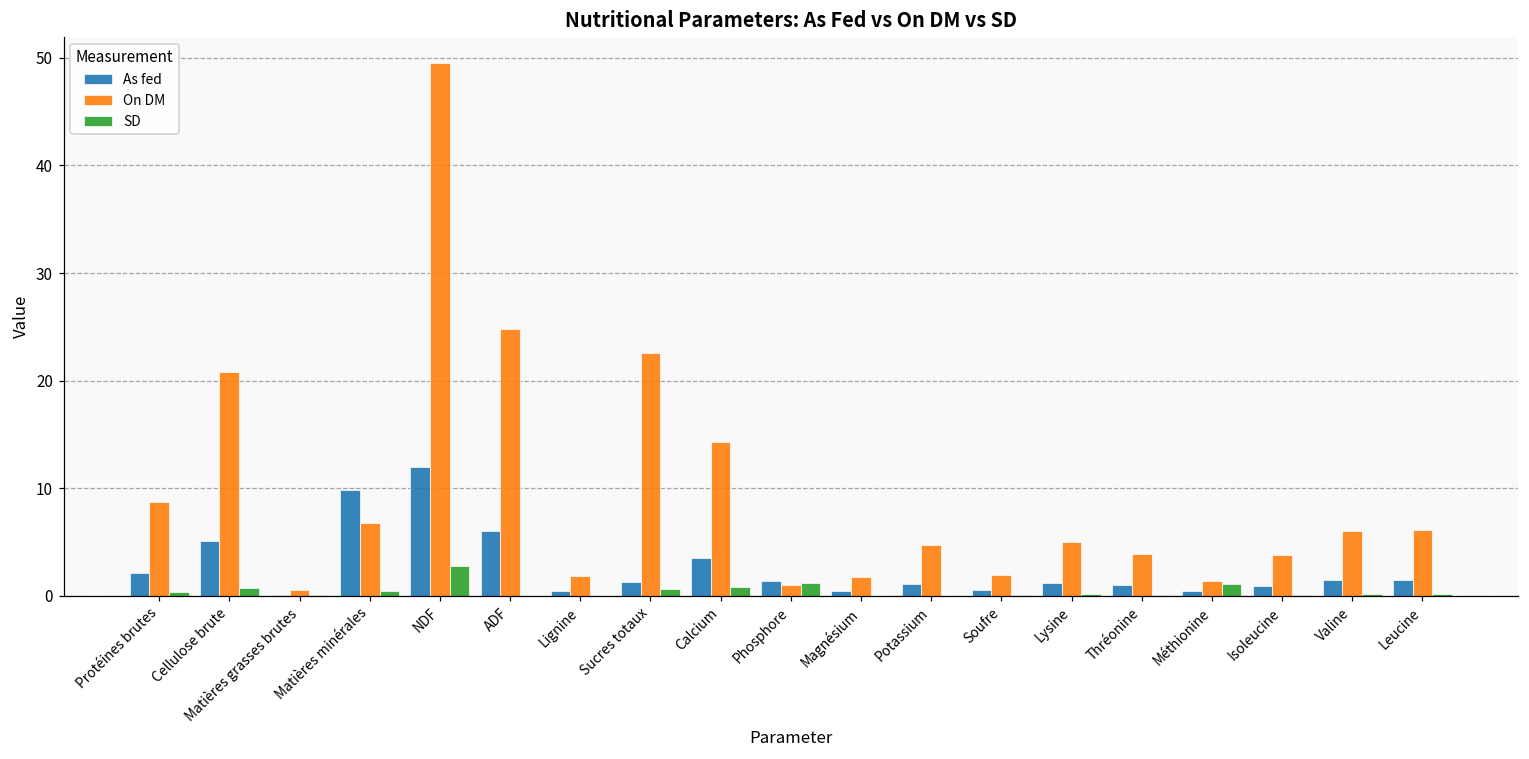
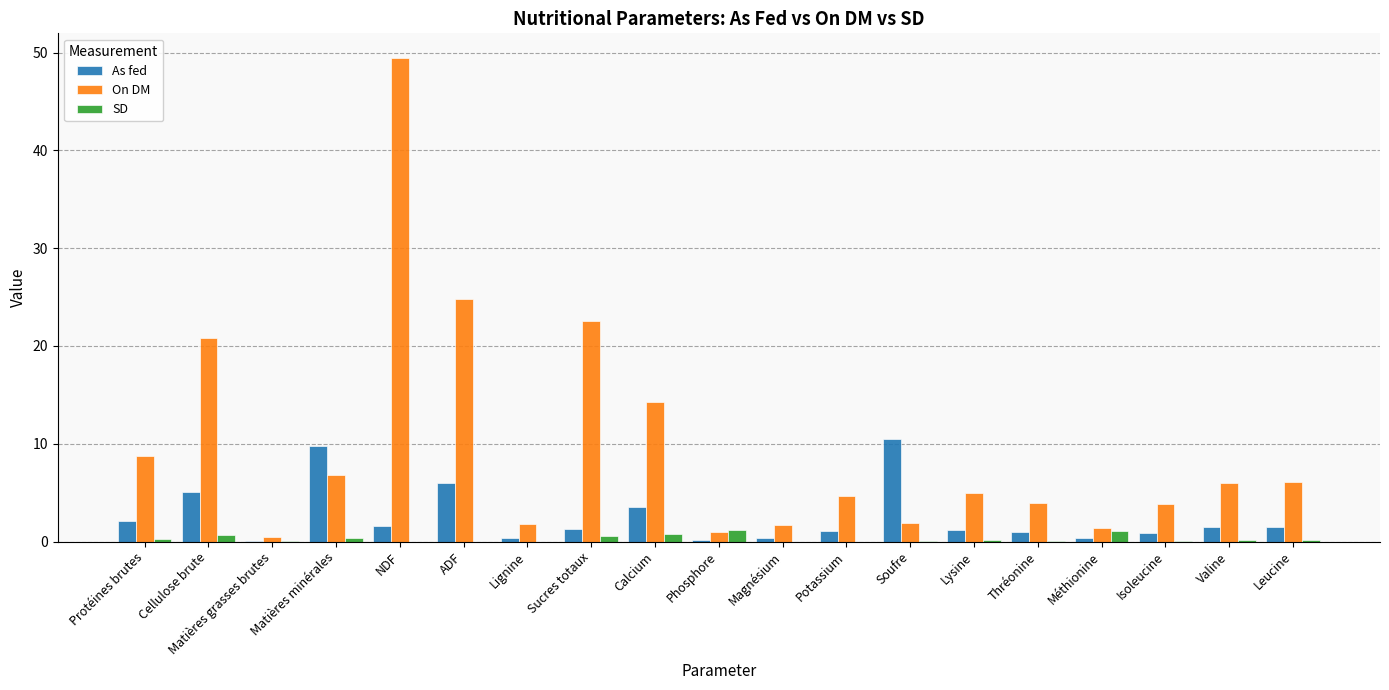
  {
    "As fed": {
      "Protéines brutes": 2,
      "Cellulose brute": 5,
      "Matières minérales": 10,
-     "NDF": 12,
+     "NDF": 2,
      "ADF": 6,
      "Lignine": 0,
      "Sucres totaux": 1,
      "Calcium": 4,
-     "Phosphore": 1,
+     "Phosphore": 0,
      "Magnésium": 0,
      "Potassium": 1,
-     "Soufre": 1,
+     "Soufre": 11,
      "Lysine": 1,
      "Thréonine": 1,
      "Méthionine": 0,
      "Isoleucine": 1,
      "Valine": 2,
      "Leucine": 2
    },
    "On DM": {
      "Protéines brutes": 9,
      "Cellulose brute": 21,
      "Matières grasses brutes": 1,
      "Matières minérales": 7,
      "NDF": 50,
      "ADF": 25,
      "Lignine": 2,
      "Sucres totaux": 23,
      "Calcium": 14,
      "Phosphore": 1,
      "Magnésium": 2,
      "Potassium": 5,
      "Soufre": 2,
      "Lysine": 5,
      "Thréonine": 4,
      "Méthionine": 1,
      "Isoleucine": 4,
      "Valine": 6,
      "Leucine": 6
    },
    "SD": {
      "Protéines brutes": 0,
      "Cellulose brute": 1,
      "Matières minérales": 0,
-     "NDF": 3,
+     "NDF": 0,
      "ADF": 0,
      "Lignine": 0,
      "Sucres totaux": 1,
      "Calcium": 1,
      "Phosphore": 1,
      "Magnésium": 0,
      "Potassium": 0,
      "Méthionine": 1
    }
  }
